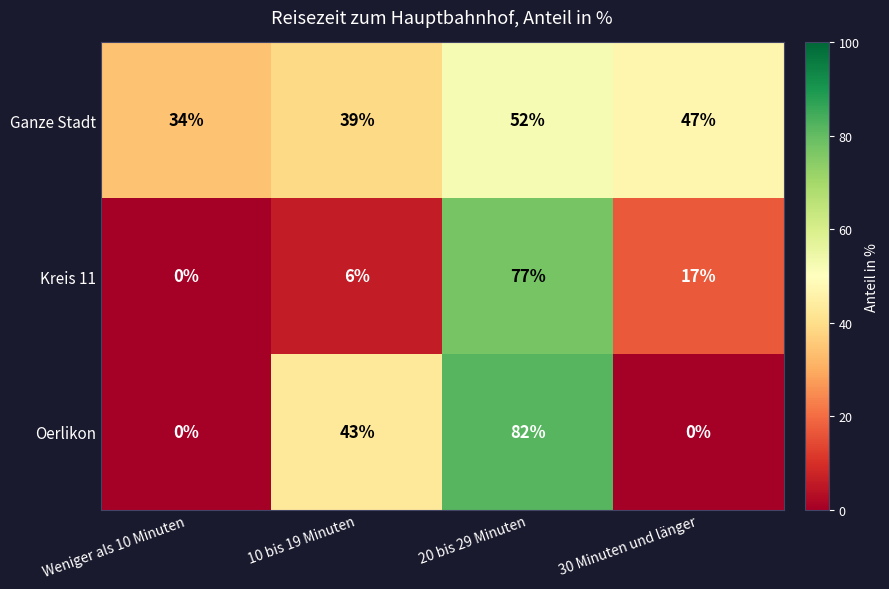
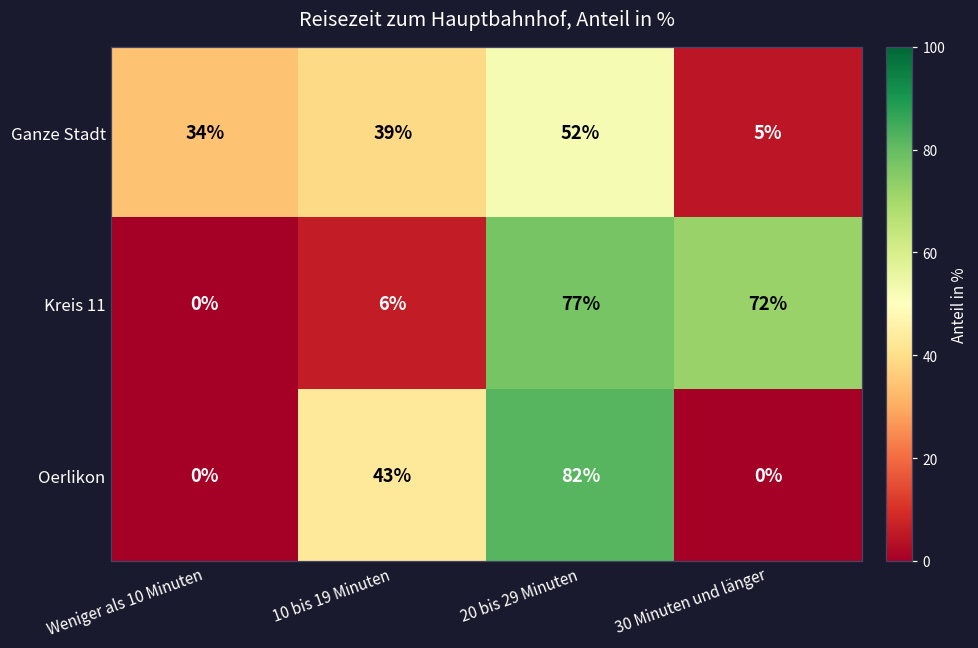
  {
    "Ganze Stadt": {
      "Weniger als 10 Minuten": "34%",
      "10 bis 19 Minuten": "39%",
      "20 bis 29 Minuten": "52%",
-     "30 Minuten und länger": "47%"
+     "30 Minuten und länger": "5%"
    },
    "Kreis 11": {
      "Weniger als 10 Minuten": "0%",
      "10 bis 19 Minuten": "6%",
      "20 bis 29 Minuten": "77%",
-     "30 Minuten und länger": "17%"
+     "30 Minuten und länger": "72%"
    },
    "Oerlikon": {
      "Weniger als 10 Minuten": "0%",
      "10 bis 19 Minuten": "43%",
      "20 bis 29 Minuten": "82%",
      "30 Minuten und länger": "0%"
    }
  }
